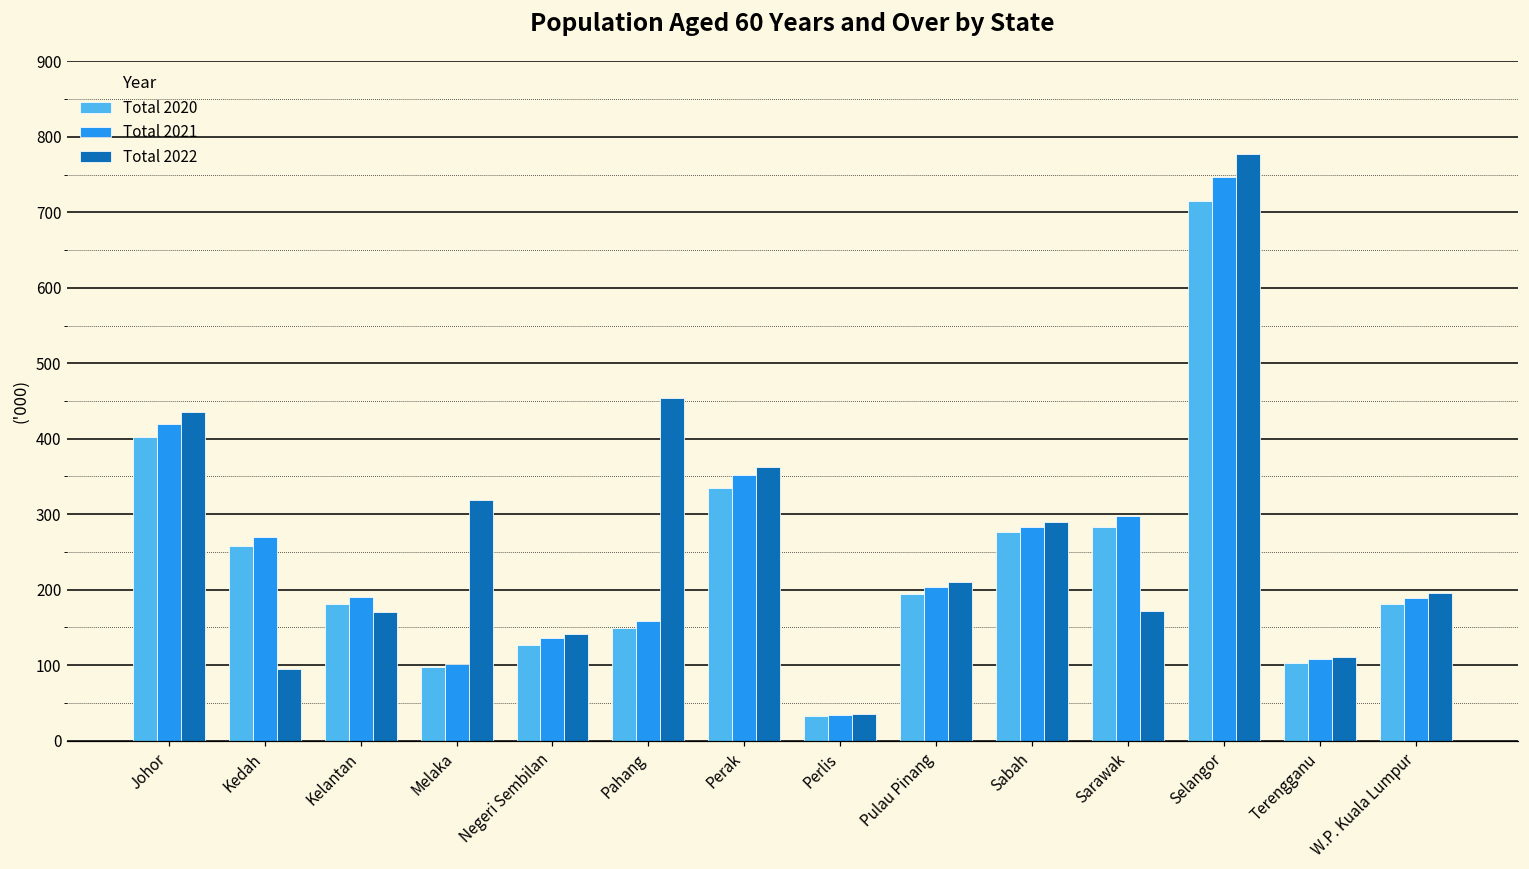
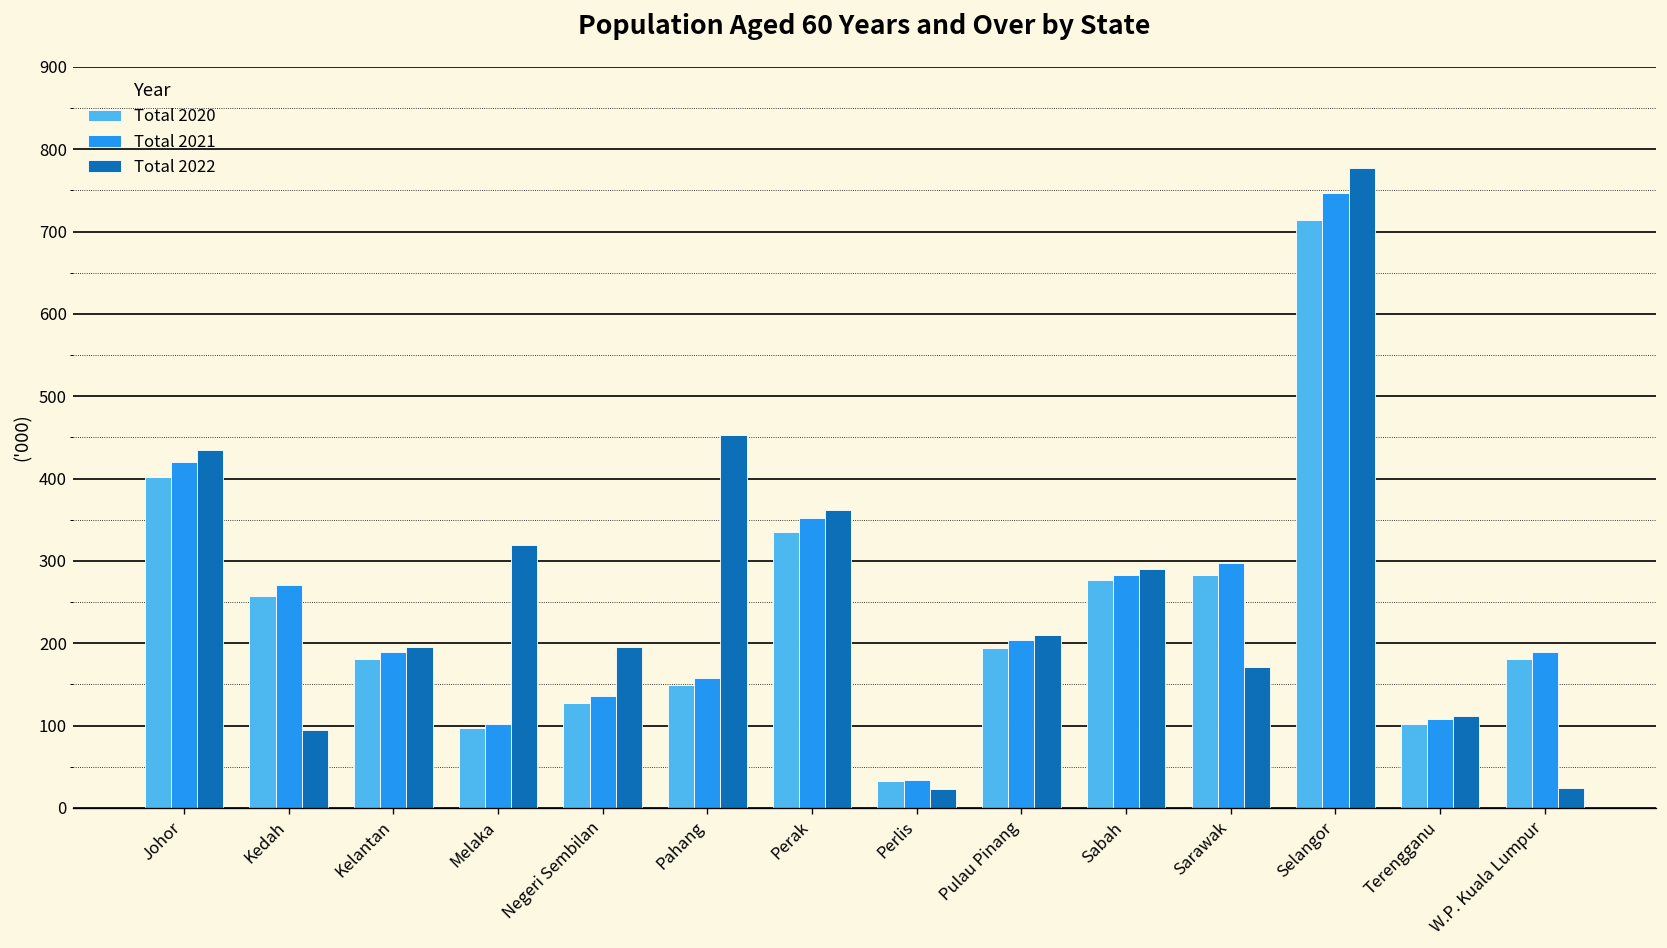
  {
    "Total 2022": {
      "Johor": 430,
      "Kedah": 90,
-     "Kelantan": 170,
+     "Kelantan": 200,
      "Melaka": 320,
-     "Negeri Sembilan": 140,
+     "Negeri Sembilan": 200,
      "Pahang": 450,
      "Perak": 360,
-     "Perlis": 30,
+     "Perlis": 20,
      "Pulau Pinang": 210,
      "Sabah": 290,
      "Sarawak": 170,
      "Selangor": 780,
      "Terengganu": 110,
-     "W.P. Kuala Lumpur": 200
+     "W.P. Kuala Lumpur": 20
    }
  }
